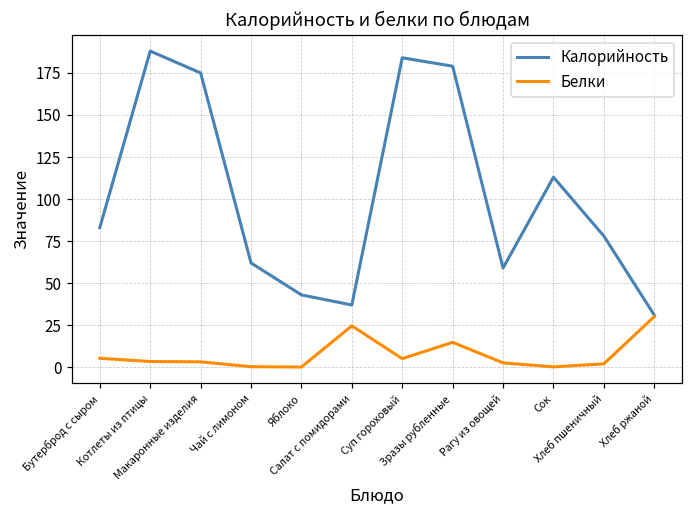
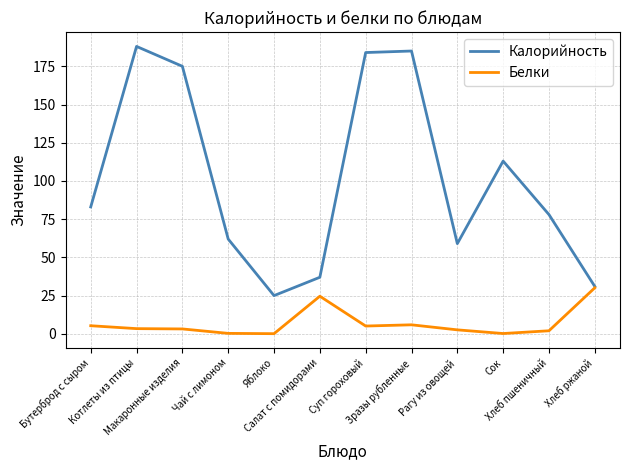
  {
    "Калорийность": {
      "Бутерброд с сыром": 83,
      "Котлеты из птицы": 188,
      "Макаронные изделия": 175,
      "Чай с лимоном": 62,
-     "Яблоко": 43,
+     "Яблоко": 25,
      "Салат с помидорами": 37,
      "Суп гороховый": 184,
-     "Зразы рубленные": 179,
+     "Зразы рубленные": 185,
      "Рагу из овощей": 59,
      "Сок": 113,
      "Хлеб пшеничный": 78
    },
    "Белки": {
      "Бутерброд с сыром": 5,
      "Котлеты из птицы": 3,
      "Макаронные изделия": 3,
      "Чай с лимоном": 0,
      "Яблоко": 0,
      "Салат с помидорами": 25,
      "Суп гороховый": 5,
-     "Зразы рубленные": 15,
+     "Зразы рубленные": 6,
      "Рагу из овощей": 3,
      "Сок": 0,
      "Хлеб пшеничный": 2
    }
  }
